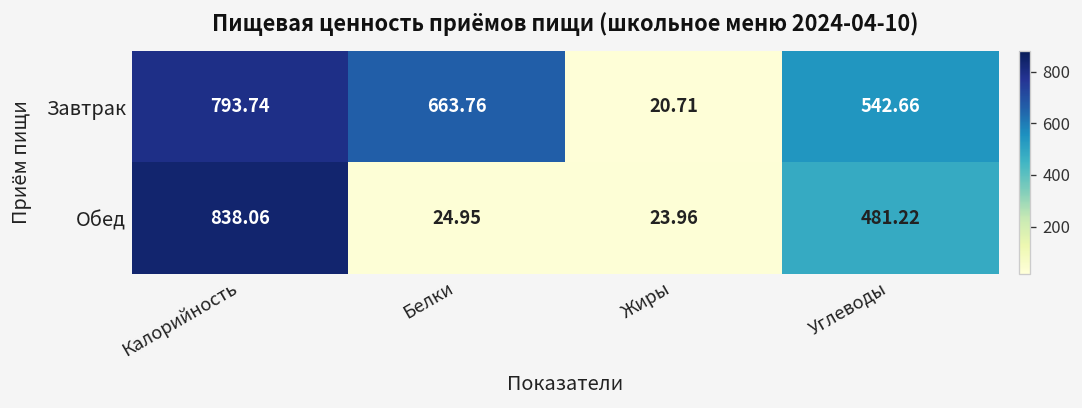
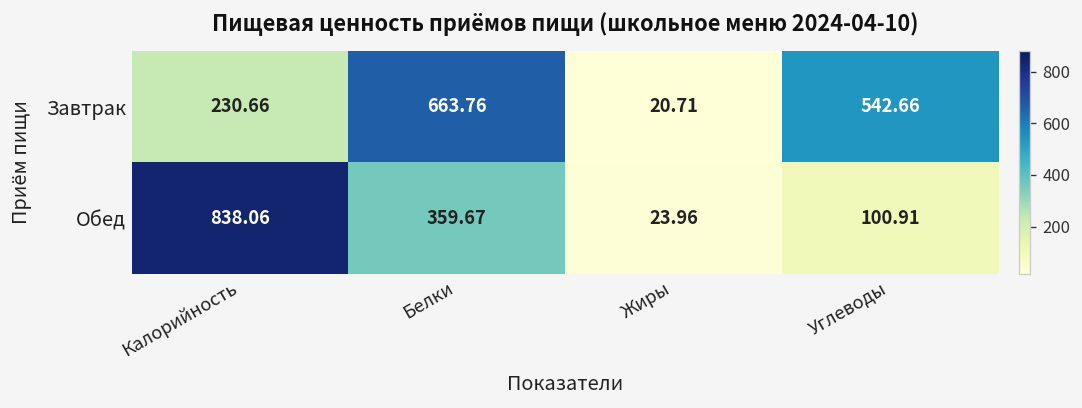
  {
    "Завтрак": {
-     "Калорийность": 793.74,
+     "Калорийность": 230.66,
      "Белки": 663.76,
      "Жиры": 20.71,
      "Углеводы": 542.66
    },
    "Обед": {
      "Калорийность": 838.06,
-     "Белки": 24.95,
+     "Белки": 359.67,
      "Жиры": 23.96,
-     "Углеводы": 481.22
+     "Углеводы": 100.91
    }
  }
